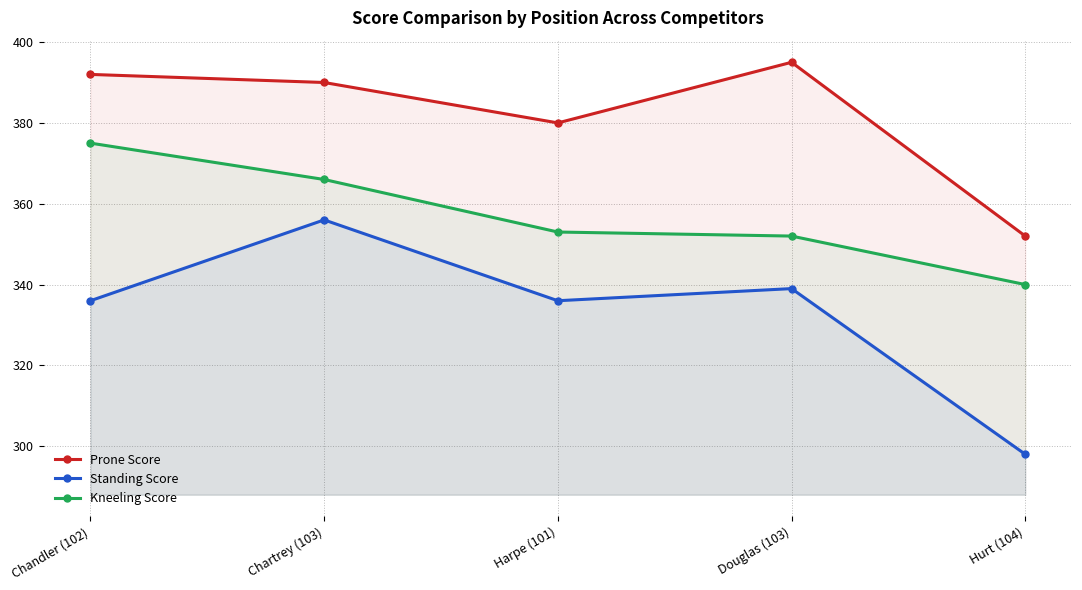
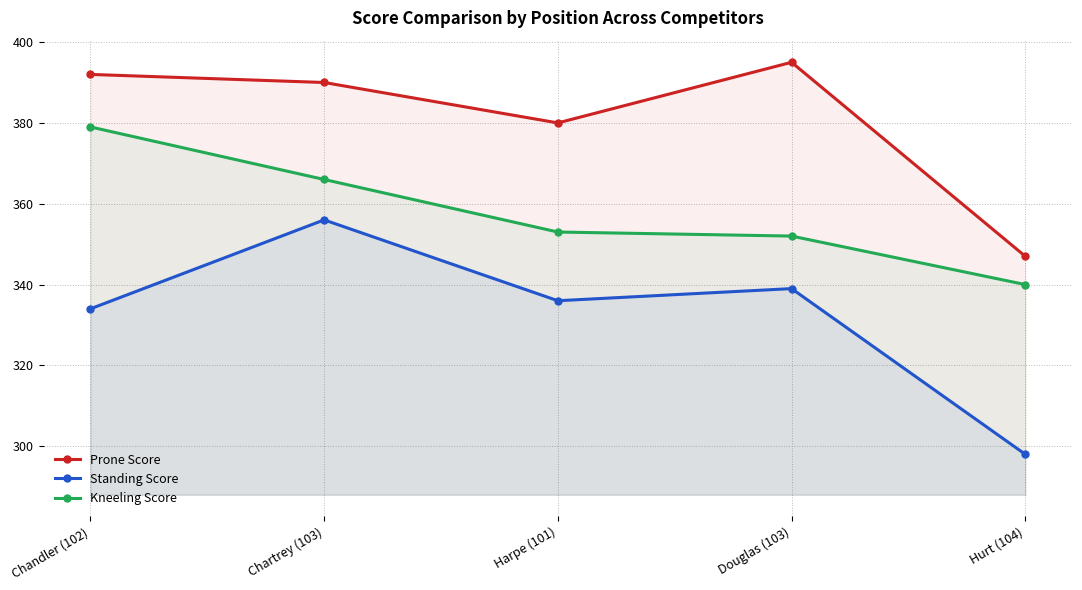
  {
    "Prone Score": {
      "Chandler (102)": 392,
      "Chartrey (103)": 390,
      "Harpe (101)": 380,
      "Douglas (103)": 395,
-     "Hurt (104)": 352
+     "Hurt (104)": 347
    },
    "Standing Score": {
-     "Chandler (102)": 336,
+     "Chandler (102)": 334,
      "Chartrey (103)": 356,
      "Harpe (101)": 336,
      "Douglas (103)": 339,
      "Hurt (104)": 298
    },
    "Kneeling Score": {
-     "Chandler (102)": 375,
+     "Chandler (102)": 379,
      "Chartrey (103)": 366,
      "Harpe (101)": 353,
      "Douglas (103)": 352,
      "Hurt (104)": 340
    }
  }
